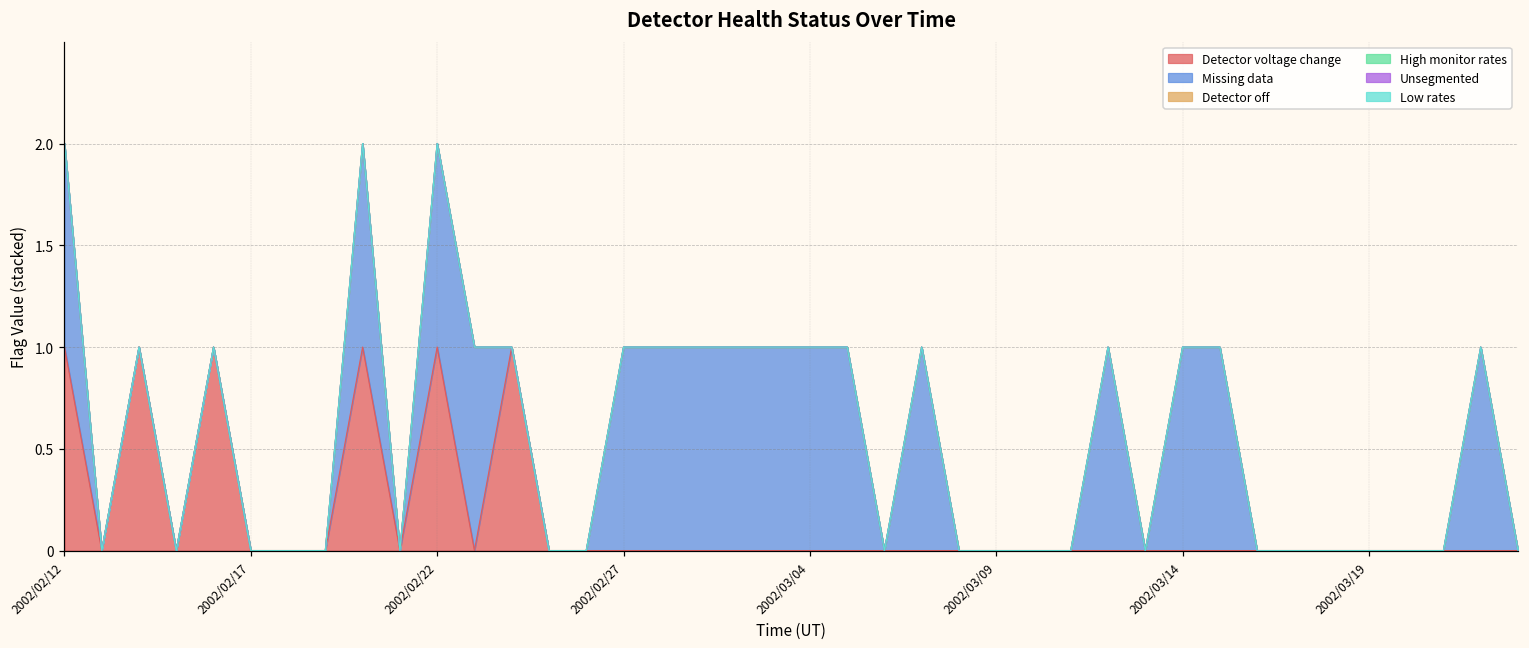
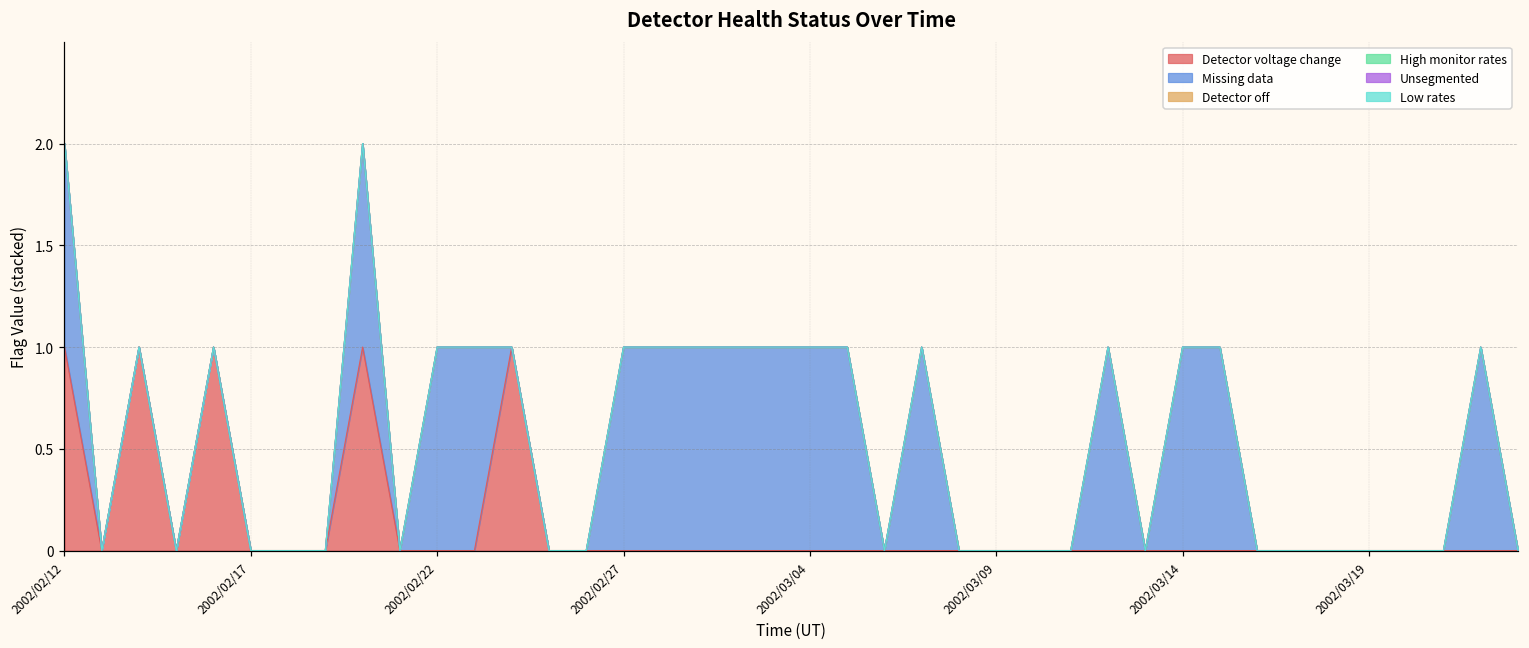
  {
    "Detector voltage change": {
      "2002/02/12": 1,
-     "2002/02/22": 1,
+     "2002/02/22": 0,
      "2002/02/27": 0,
      "2002/03/04": 0,
      "2002/03/14": 0
    }
  }
